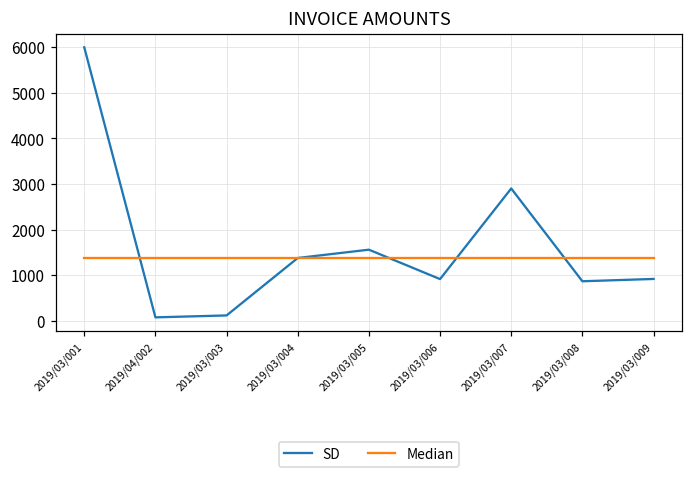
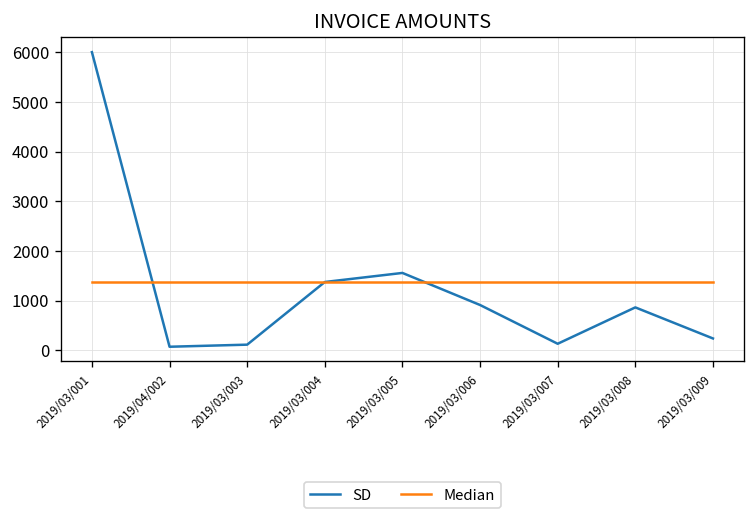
  {
    "SD": {
      "2019/03/001": 6000,
      "2019/04/002": 100,
      "2019/03/003": 100,
      "2019/03/005": 1600,
      "2019/03/006": 900,
-     "2019/03/007": 2900,
+     "2019/03/007": 100,
      "2019/03/008": 900,
-     "2019/03/009": 900
+     "2019/03/009": 200
    },
    "Median": {
      "2019/03/001": 1400,
      "2019/04/002": 1400,
      "2019/03/003": 1400,
      "2019/03/005": 1400,
      "2019/03/006": 1400,
      "2019/03/007": 1400,
      "2019/03/008": 1400,
      "2019/03/009": 1400
    }
  }
